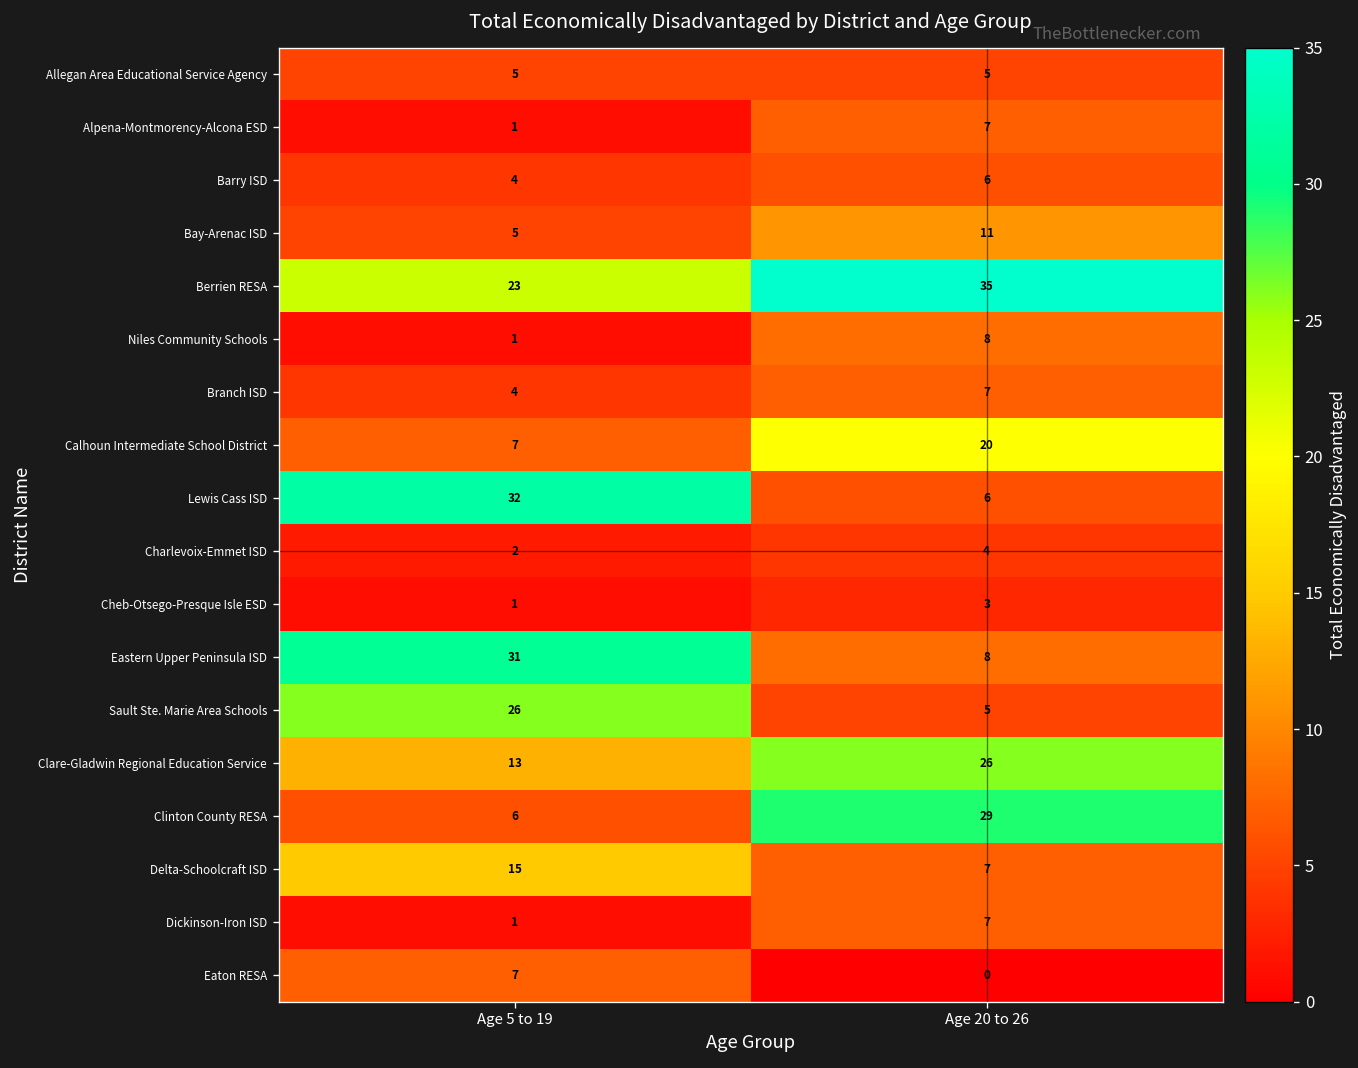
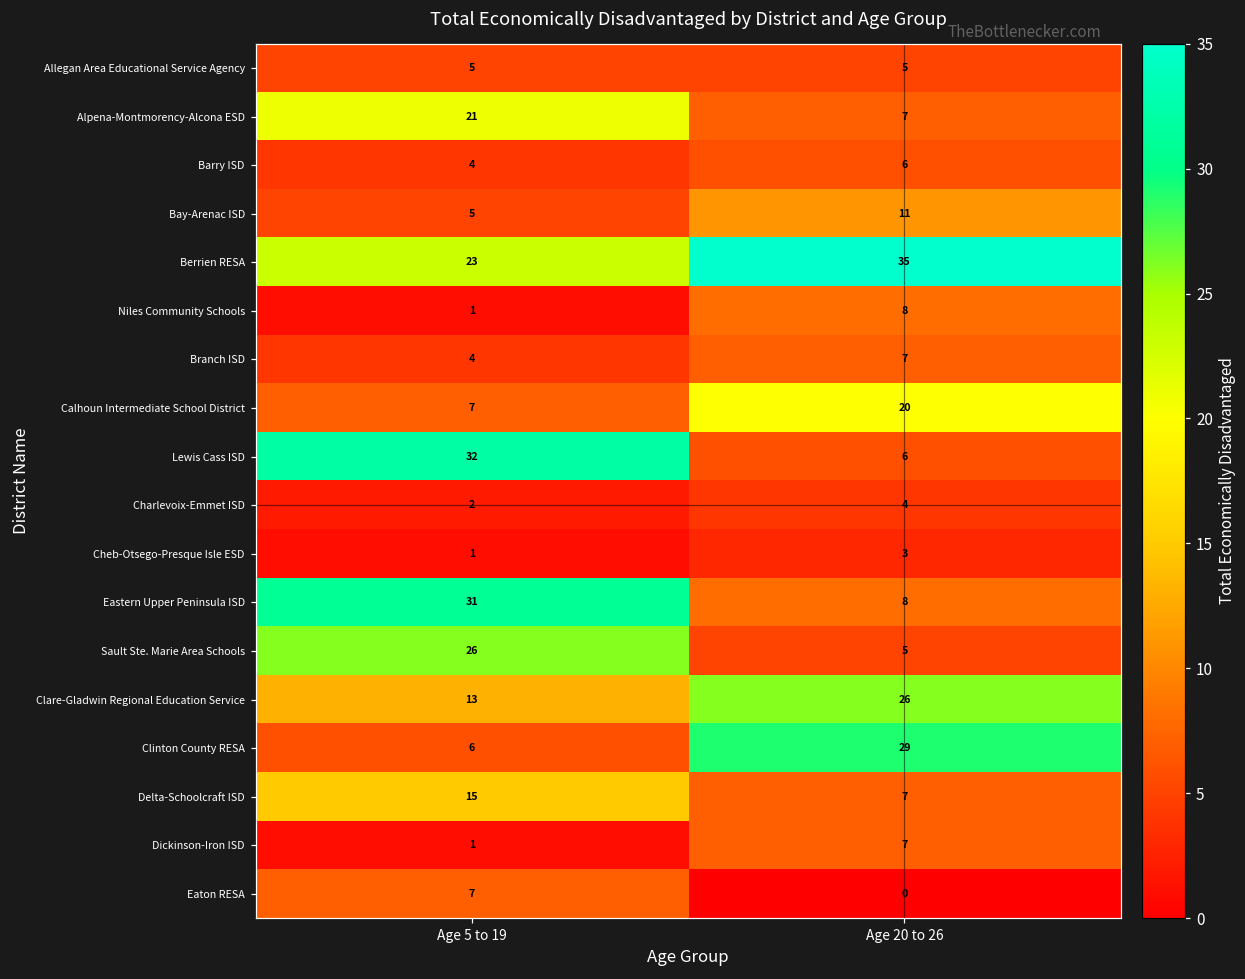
  {
    "Allegan Area Educational Service Agency": {
      "Age 5 to 19": 5,
      "Age 20 to 26": 5
    },
    "Alpena-Montmorency-Alcona ESD": {
-     "Age 5 to 19": 1,
+     "Age 5 to 19": 21,
      "Age 20 to 26": 7
    },
    "Barry ISD": {
      "Age 5 to 19": 4,
      "Age 20 to 26": 6
    },
    "Bay-Arenac ISD": {
      "Age 5 to 19": 5,
      "Age 20 to 26": 11
    },
    "Berrien RESA": {
      "Age 5 to 19": 23,
      "Age 20 to 26": 35
    },
    "Niles Community Schools": {
      "Age 5 to 19": 1,
      "Age 20 to 26": 8
    },
    "Branch ISD": {
      "Age 5 to 19": 4,
      "Age 20 to 26": 7
    },
    "Calhoun Intermediate School District": {
      "Age 5 to 19": 7,
      "Age 20 to 26": 20
    },
    "Lewis Cass ISD": {
      "Age 5 to 19": 32,
      "Age 20 to 26": 6
    },
    "Charlevoix-Emmet ISD": {
      "Age 5 to 19": 2,
      "Age 20 to 26": 4
    },
    "Cheb-Otsego-Presque Isle ESD": {
      "Age 5 to 19": 1,
      "Age 20 to 26": 3
    },
    "Eastern Upper Peninsula ISD": {
      "Age 5 to 19": 31,
      "Age 20 to 26": 8
    },
    "Sault Ste. Marie Area Schools": {
      "Age 5 to 19": 26,
      "Age 20 to 26": 5
    },
    "Clare-Gladwin Regional Education Service": {
      "Age 5 to 19": 13,
      "Age 20 to 26": 26
    },
    "Clinton County RESA": {
      "Age 5 to 19": 6,
      "Age 20 to 26": 29
    },
    "Delta-Schoolcraft ISD": {
      "Age 5 to 19": 15,
      "Age 20 to 26": 7
    },
    "Dickinson-Iron ISD": {
      "Age 5 to 19": 1,
      "Age 20 to 26": 7
    },
    "Eaton RESA": {
      "Age 5 to 19": 7,
      "Age 20 to 26": 0
    }
  }
